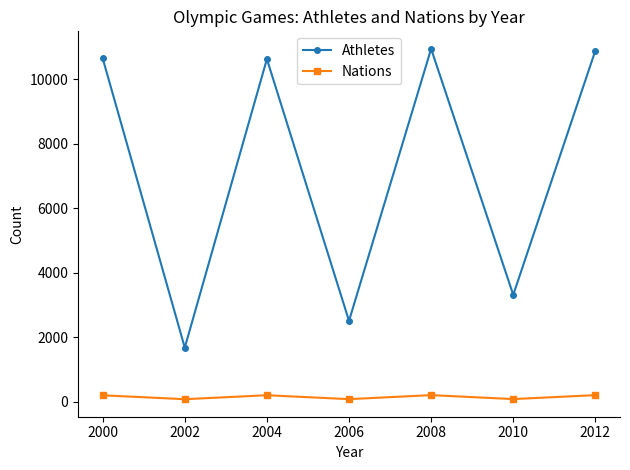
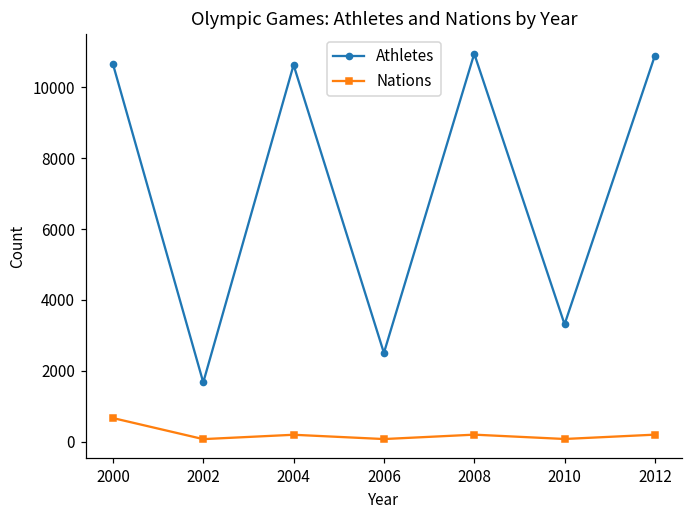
  {
    "Athletes": {
      "2000": 10700,
      "2002": 1700,
      "2004": 10600,
      "2006": 2500,
      "2008": 10900,
      "2010": 3300,
      "2012": 10900
    },
    "Nations": {
-     "2000": 200,
+     "2000": 700,
      "2002": 100,
      "2004": 200,
      "2006": 100,
      "2008": 200,
      "2010": 100,
      "2012": 200
    }
  }
